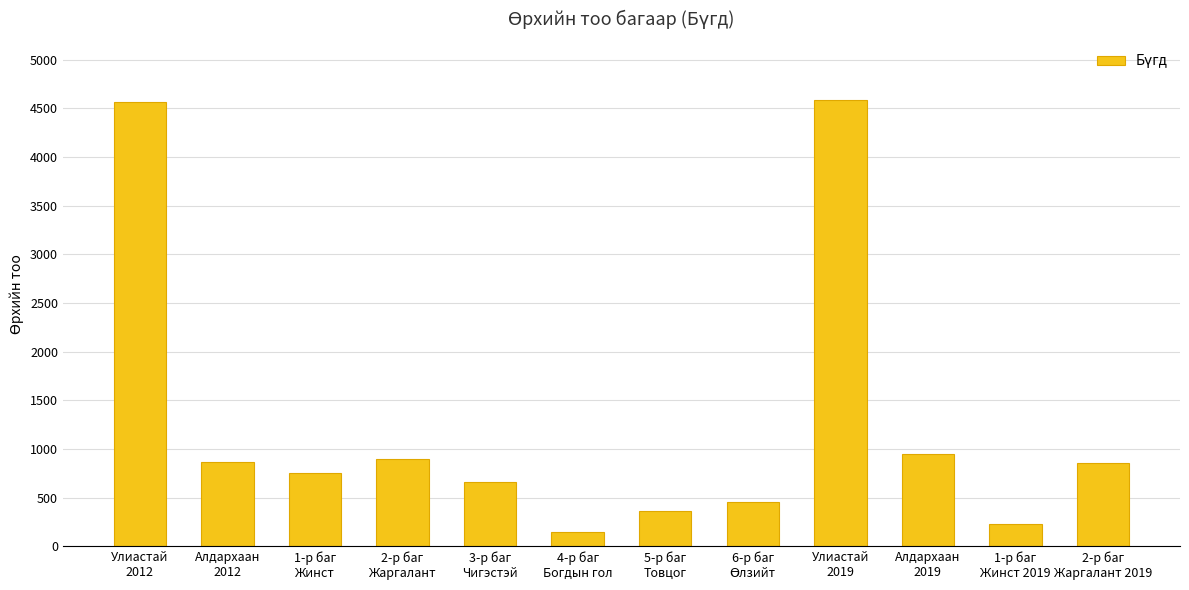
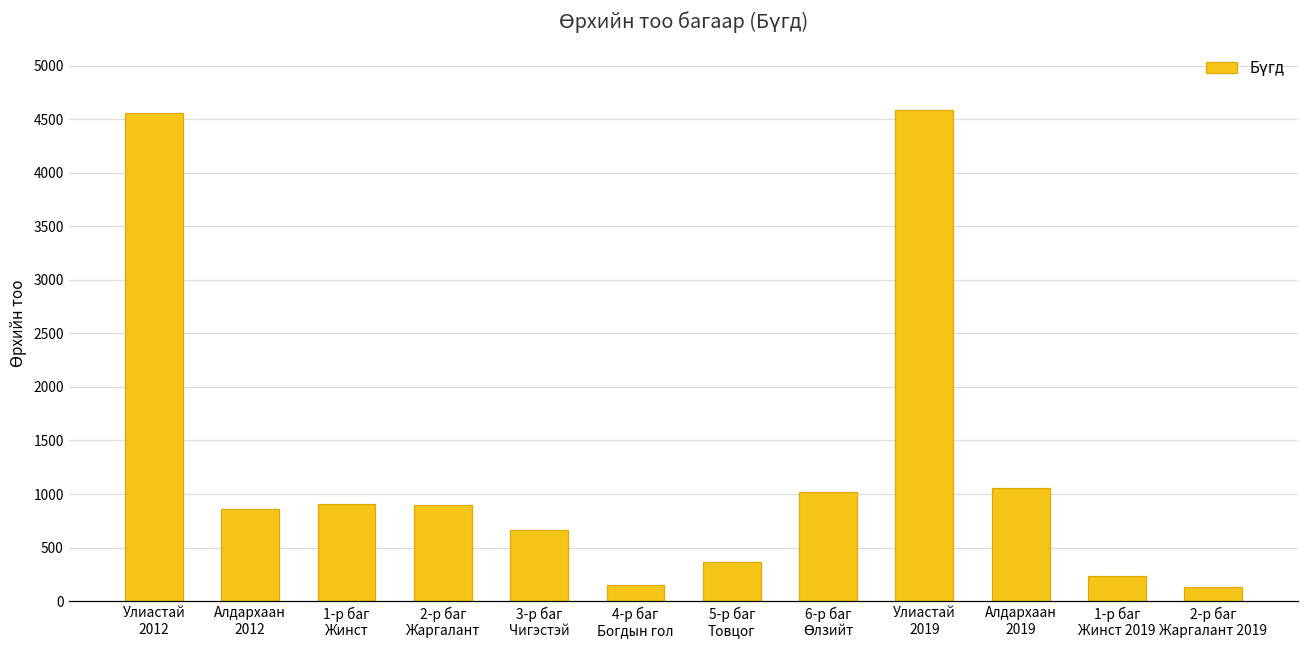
  {
    "Улиастай 2012": 4600,
    "Алдархаан 2012": 900,
-   "1-р баг Жинст": 800,
+   "1-р баг Жинст": 900,
    "2-р баг Жаргалант": 900,
    "3-р баг Чигэстэй": 700,
    "4-р баг Богдын гол": 100,
    "5-р баг Товцог": 400,
-   "6-р баг Өлзийт": 500,
+   "6-р баг Өлзийт": 1000,
    "Улиастай 2019": 4600,
-   "Алдархаан 2019": 1000,
+   "Алдархаан 2019": 1100,
    "1-р баг Жинст 2019": 200,
-   "2-р баг Жаргалант 2019": 900
+   "2-р баг Жаргалант 2019": 100
  }
